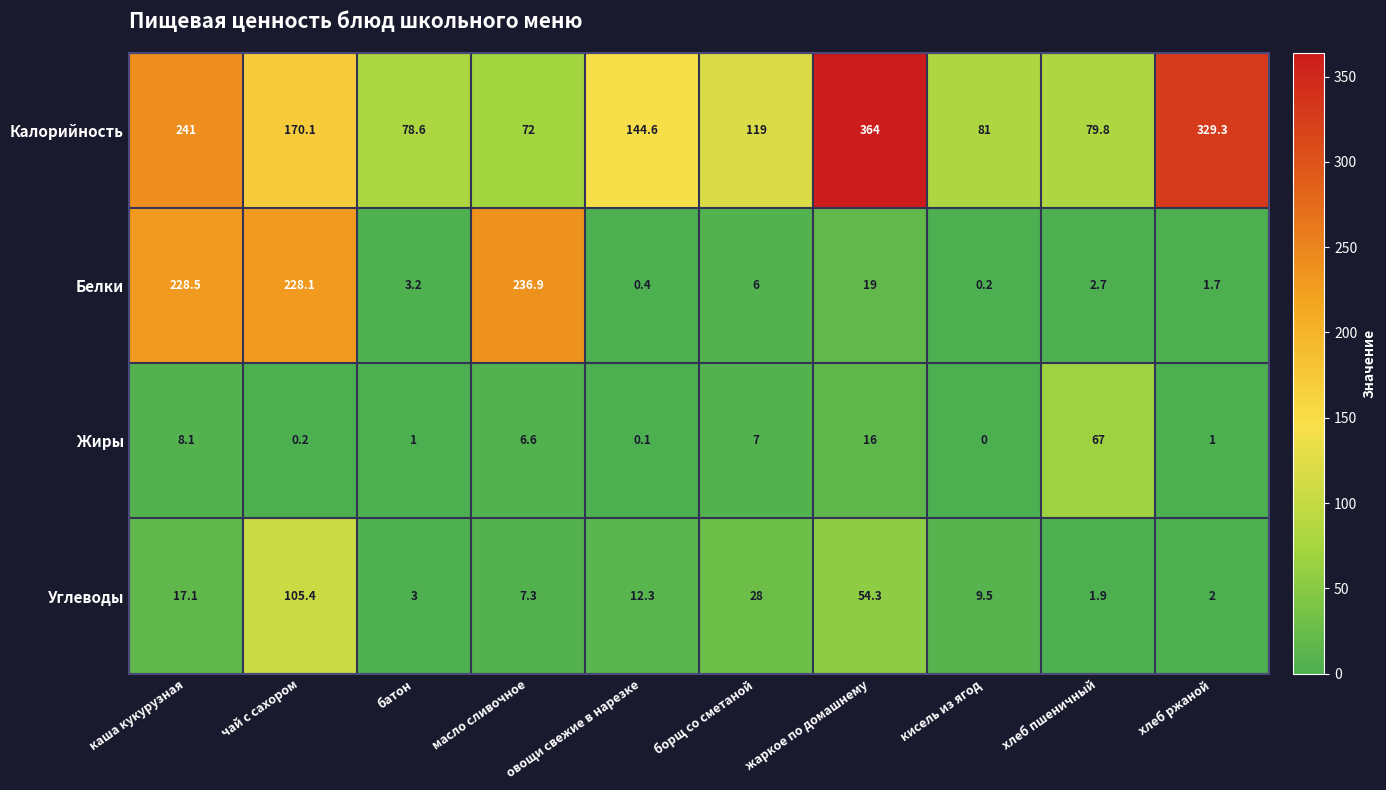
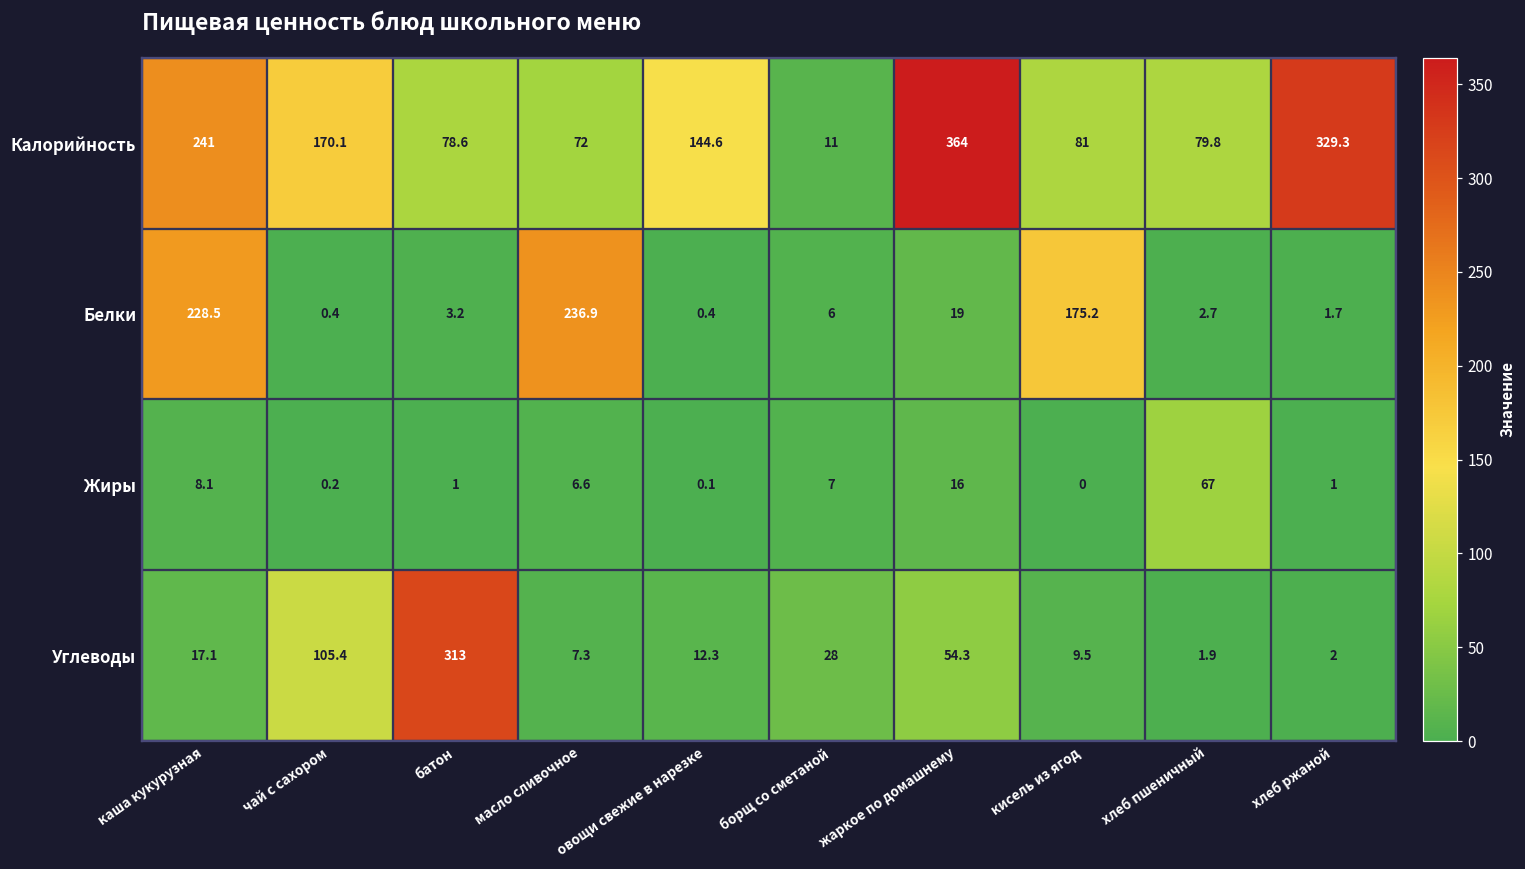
  {
    "Калорийность": {
      "каша кукурузная": 241,
      "чай с сахором": 170.1,
      "батон": 78.6,
      "масло сливочное": 72,
      "овощи свежие в нарезке": 144.6,
-     "борщ со сметаной": 119,
+     "борщ со сметаной": 11,
      "жаркое по домашнему": 364,
      "кисель из ягод": 81,
      "хлеб пшеничный": 79.8,
      "хлеб ржаной": 329.3
    },
    "Белки": {
      "каша кукурузная": 228.5,
-     "чай с сахором": 228.1,
+     "чай с сахором": 0.4,
      "батон": 3.2,
      "масло сливочное": 236.9,
      "овощи свежие в нарезке": 0.4,
      "борщ со сметаной": 6,
      "жаркое по домашнему": 19,
-     "кисель из ягод": 0.2,
+     "кисель из ягод": 175.2,
      "хлеб пшеничный": 2.7,
      "хлеб ржаной": 1.7
    },
    "Жиры": {
      "каша кукурузная": 8.1,
      "чай с сахором": 0.2,
      "батон": 1,
      "масло сливочное": 6.6,
      "овощи свежие в нарезке": 0.1,
      "борщ со сметаной": 7,
      "жаркое по домашнему": 16,
      "кисель из ягод": 0,
      "хлеб пшеничный": 67,
      "хлеб ржаной": 1
    },
    "Углеводы": {
      "каша кукурузная": 17.1,
      "чай с сахором": 105.4,
-     "батон": 3,
+     "батон": 313,
      "масло сливочное": 7.3,
      "овощи свежие в нарезке": 12.3,
      "борщ со сметаной": 28,
      "жаркое по домашнему": 54.3,
      "кисель из ягод": 9.5,
      "хлеб пшеничный": 1.9,
      "хлеб ржаной": 2
    }
  }
